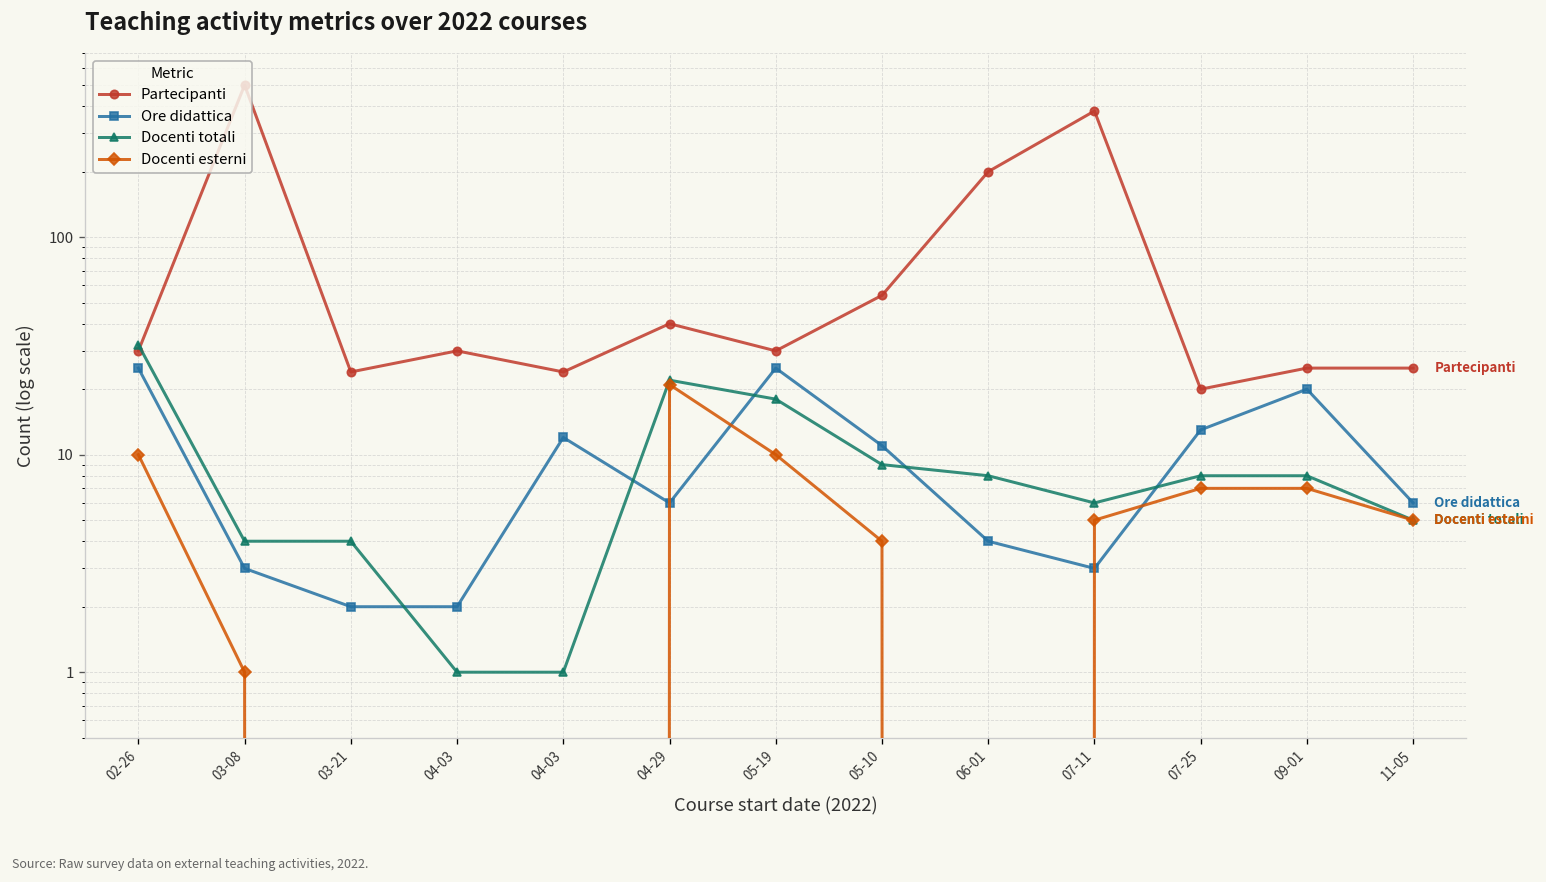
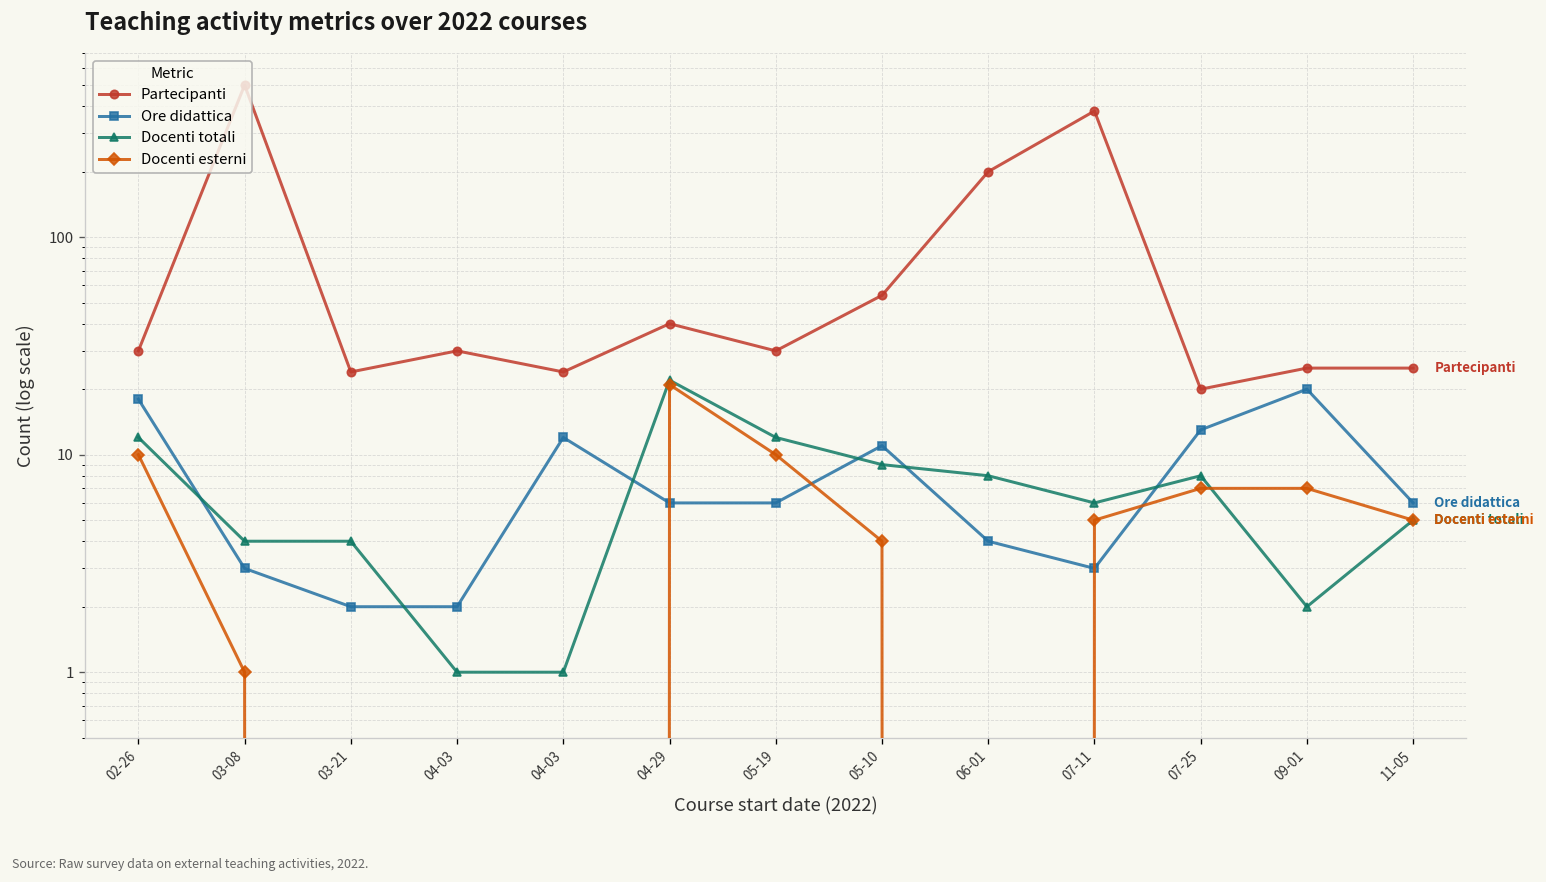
  {
    "Ore didattica": {
-     "02-26": 25,
+     "02-26": 18,
      "03-08": 3,
      "03-21": 2,
      "04-29": 6,
-     "05-19": 25,
+     "05-19": 6,
      "05-10": 11,
      "06-01": 4,
      "07-11": 3,
      "07-25": 13,
      "09-01": 20,
      "11-05": 6
    },
    "Docenti totali": {
-     "02-26": 32,
+     "02-26": 12,
      "03-08": 4,
      "03-21": 4,
      "04-29": 22,
-     "05-19": 18,
+     "05-19": 12,
      "05-10": 9,
      "06-01": 8,
      "07-11": 6,
      "07-25": 8,
-     "09-01": 8
+     "09-01": 2
    }
  }
